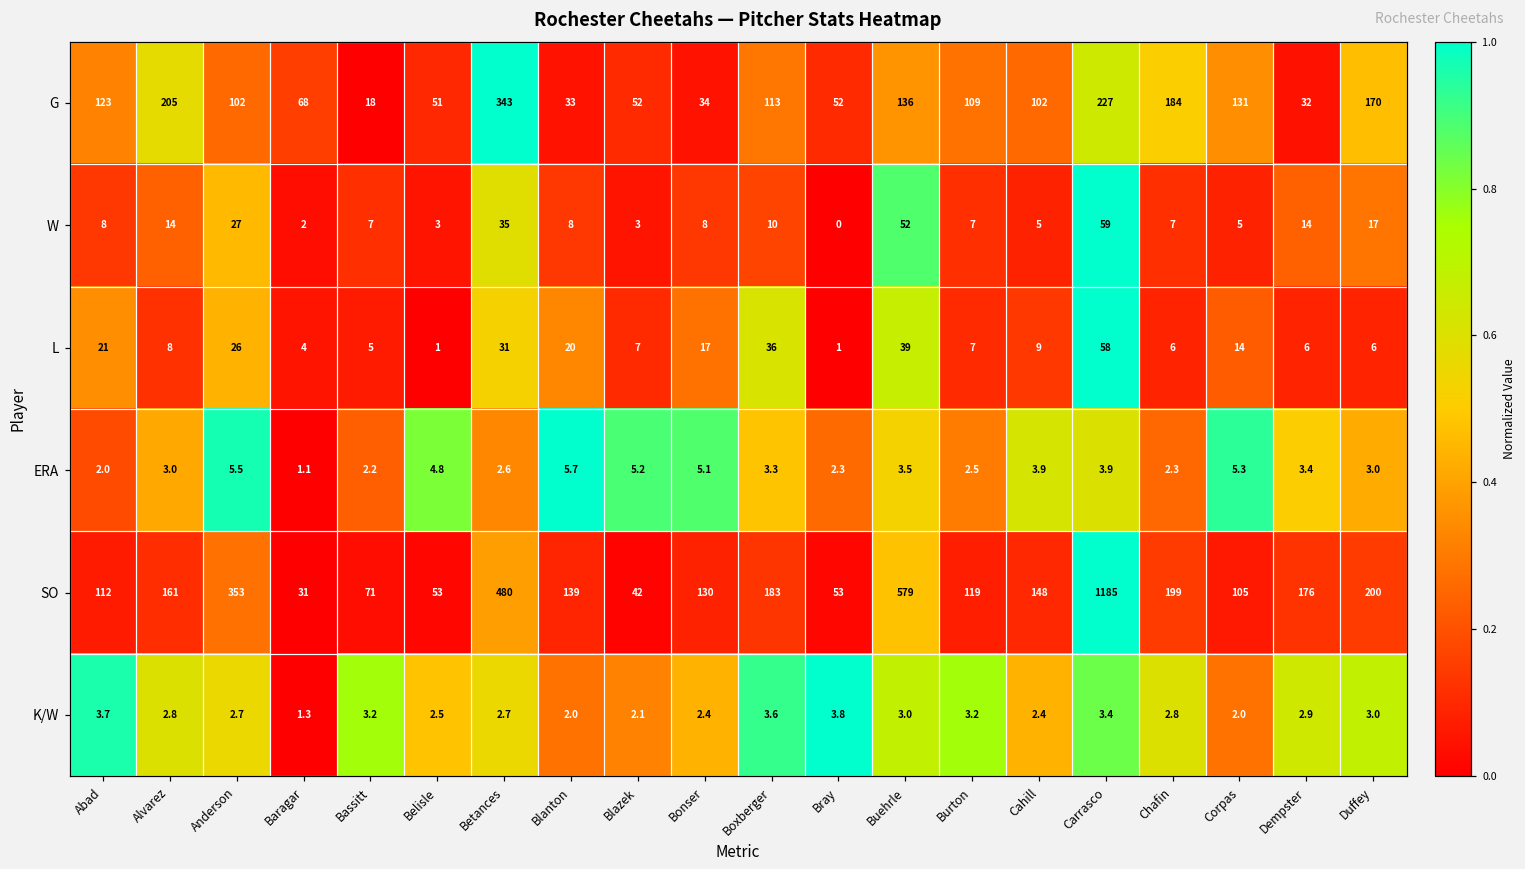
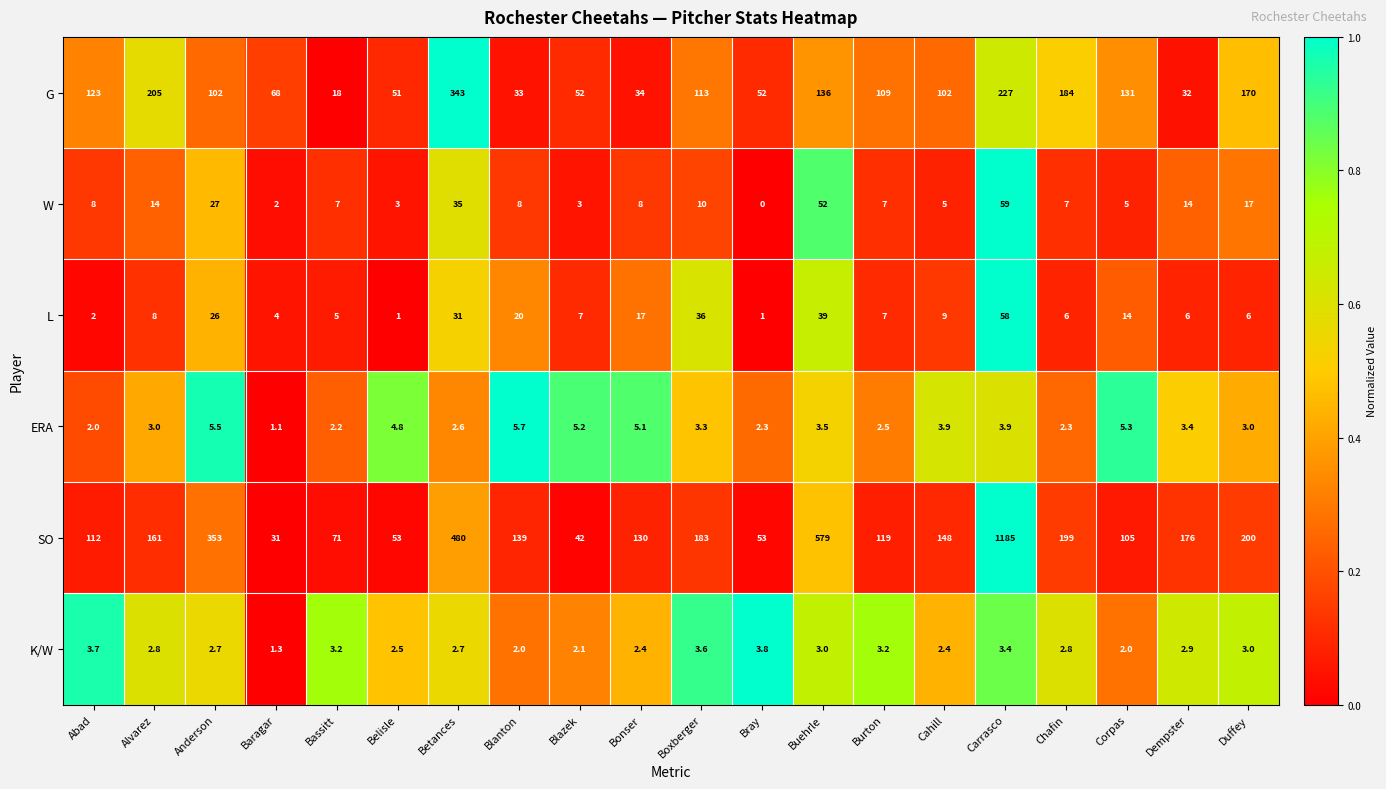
  {
    "G": {
      "Abad": 123,
      "Alvarez": 205,
      "Anderson": 102,
      "Baragar": 68,
      "Bassitt": 18,
      "Belisle": 51,
      "Betances": 343,
      "Blanton": 33,
      "Blazek": 52,
      "Bonser": 34,
      "Boxberger": 113,
      "Bray": 52,
      "Buehrle": 136,
      "Burton": 109,
      "Cahill": 102,
      "Carrasco": 227,
      "Chafin": 184,
      "Corpas": 131,
      "Dempster": 32,
      "Duffey": 170
    },
    "W": {
      "Abad": 8,
      "Alvarez": 14,
      "Anderson": 27,
      "Baragar": 2,
      "Bassitt": 7,
      "Belisle": 3,
      "Betances": 35,
      "Blanton": 8,
      "Blazek": 3,
      "Bonser": 8,
      "Boxberger": 10,
      "Bray": 0,
      "Buehrle": 52,
      "Burton": 7,
      "Cahill": 5,
      "Carrasco": 59,
      "Chafin": 7,
      "Corpas": 5,
      "Dempster": 14,
      "Duffey": 17
    },
    "L": {
-     "Abad": 21,
+     "Abad": 2,
      "Alvarez": 8,
      "Anderson": 26,
      "Baragar": 4,
      "Bassitt": 5,
      "Belisle": 1,
      "Betances": 31,
      "Blanton": 20,
      "Blazek": 7,
      "Bonser": 17,
      "Boxberger": 36,
      "Bray": 1,
      "Buehrle": 39,
      "Burton": 7,
      "Cahill": 9,
      "Carrasco": 58,
      "Chafin": 6,
      "Corpas": 14,
      "Dempster": 6,
      "Duffey": 6
    },
    "ERA": {
      "Abad": 2.0,
      "Alvarez": 3.0,
      "Anderson": 5.5,
      "Baragar": 1.1,
      "Bassitt": 2.2,
      "Belisle": 4.8,
      "Betances": 2.6,
      "Blanton": 5.7,
      "Blazek": 5.2,
      "Bonser": 5.1,
      "Boxberger": 3.3,
      "Bray": 2.3,
      "Buehrle": 3.5,
      "Burton": 2.5,
      "Cahill": 3.9,
      "Carrasco": 3.9,
      "Chafin": 2.3,
      "Corpas": 5.3,
      "Dempster": 3.4,
      "Duffey": 3.0
    },
    "SO": {
      "Abad": 112,
      "Alvarez": 161,
      "Anderson": 353,
      "Baragar": 31,
      "Bassitt": 71,
      "Belisle": 53,
      "Betances": 480,
      "Blanton": 139,
      "Blazek": 42,
      "Bonser": 130,
      "Boxberger": 183,
      "Bray": 53,
      "Buehrle": 579,
      "Burton": 119,
      "Cahill": 148,
      "Carrasco": 1185,
      "Chafin": 199,
      "Corpas": 105,
      "Dempster": 176,
      "Duffey": 200
    },
    "K/W": {
      "Abad": 3.7,
      "Alvarez": 2.8,
      "Anderson": 2.7,
      "Baragar": 1.3,
      "Bassitt": 3.2,
      "Belisle": 2.5,
      "Betances": 2.7,
      "Blanton": 2.0,
      "Blazek": 2.1,
      "Bonser": 2.4,
      "Boxberger": 3.6,
      "Bray": 3.8,
      "Buehrle": 3.0,
      "Burton": 3.2,
      "Cahill": 2.4,
      "Carrasco": 3.4,
      "Chafin": 2.8,
      "Corpas": 2.0,
      "Dempster": 2.9,
      "Duffey": 3.0
    }
  }
